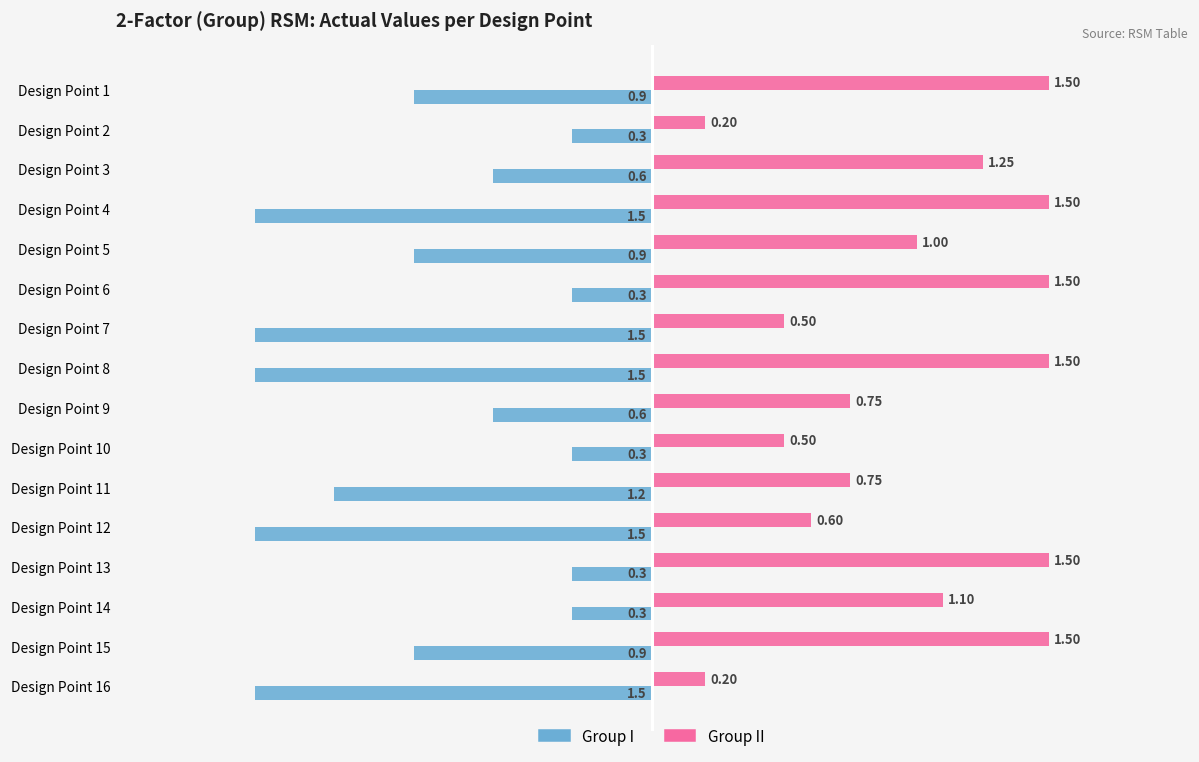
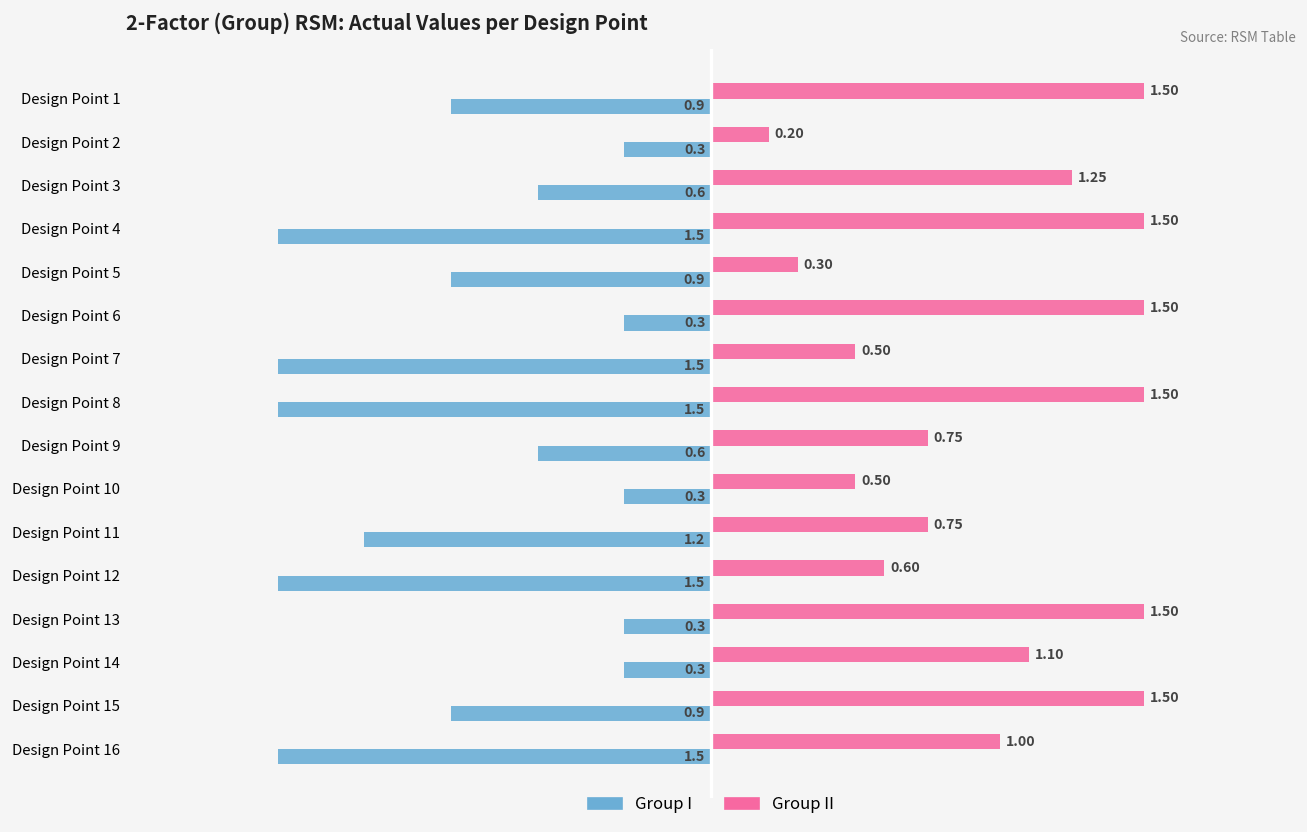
  {
    "Group II": {
      "Design Point 1": 1.50,
      "Design Point 2": 0.20,
      "Design Point 3": 1.25,
      "Design Point 4": 1.50,
-     "Design Point 5": 1.00,
+     "Design Point 5": 0.30,
      "Design Point 6": 1.50,
      "Design Point 7": 0.50,
      "Design Point 8": 1.50,
      "Design Point 9": 0.75,
      "Design Point 10": 0.50,
      "Design Point 11": 0.75,
      "Design Point 12": 0.60,
      "Design Point 13": 1.50,
      "Design Point 14": 1.10,
      "Design Point 15": 1.50,
-     "Design Point 16": 0.20
+     "Design Point 16": 1.00
    }
  }
